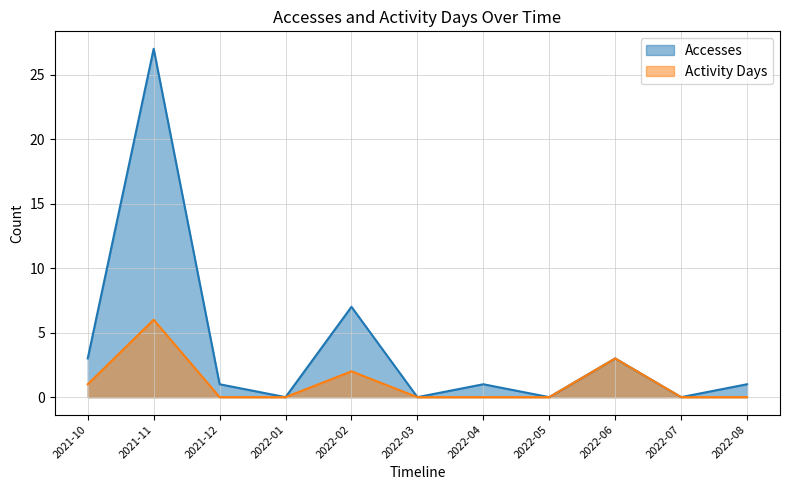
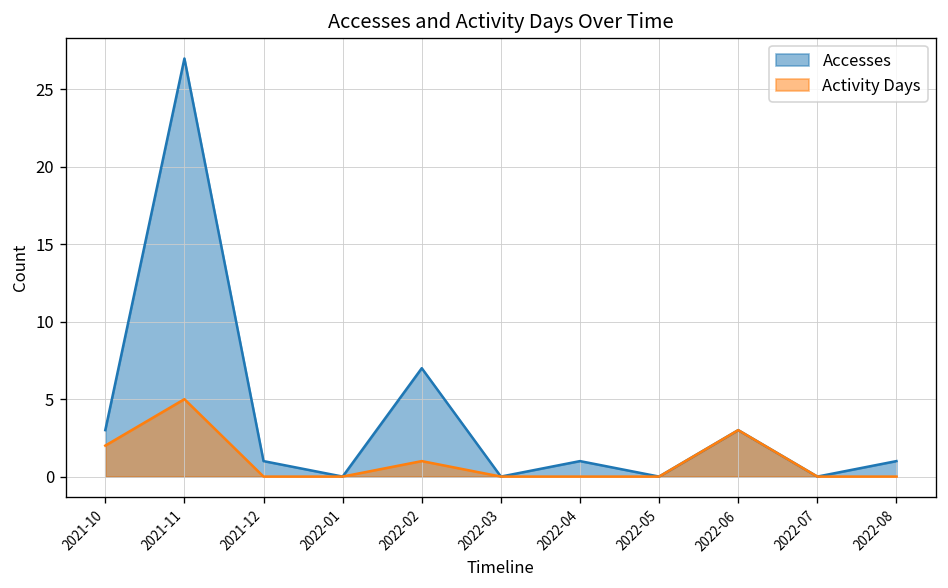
  {
    "Accesses": {
      "2021-10": 3,
      "2021-11": 27,
      "2021-12": 1,
      "2022-02": 7,
      "2022-04": 1,
      "2022-08": 1
    },
    "Activity Days": {
-     "2021-10": 1,
-     "2021-11": 6,
+     "2021-10": 2,
+     "2021-11": 5,
      "2021-12": 0,
-     "2022-02": 2,
+     "2022-02": 1,
      "2022-04": 0,
      "2022-08": 0
    }
  }
